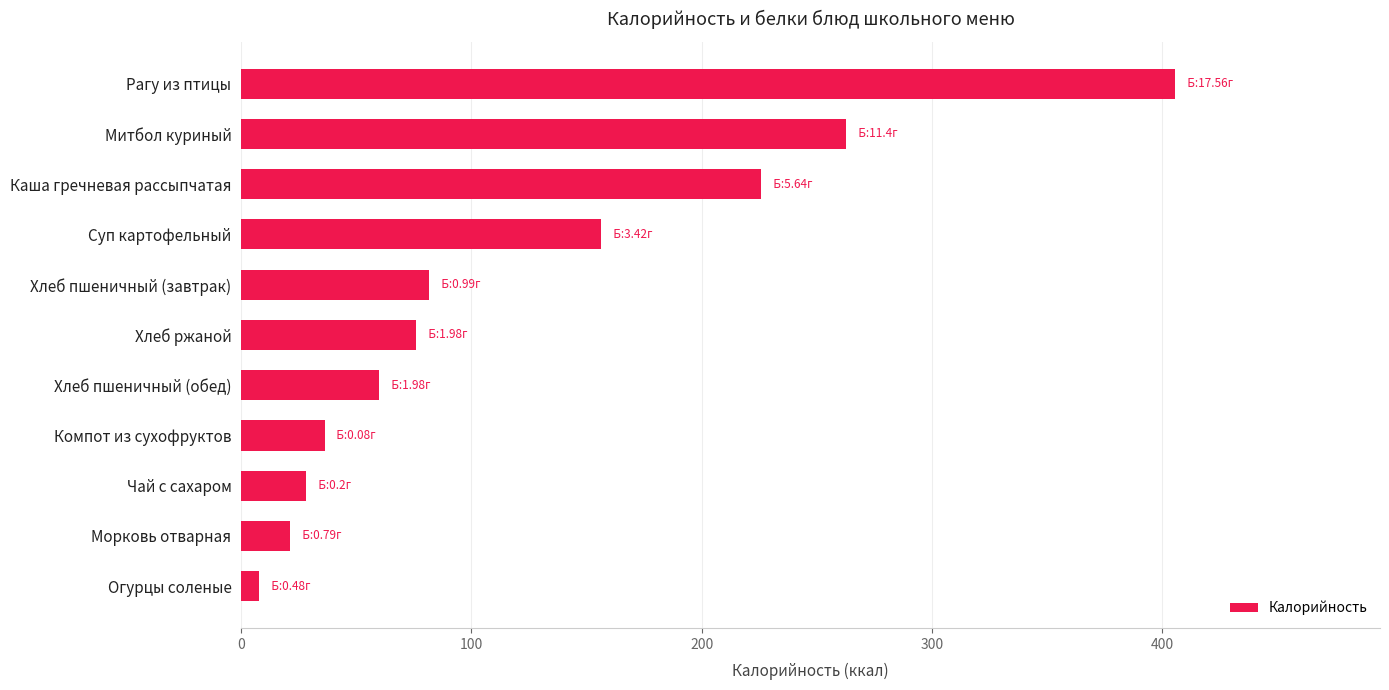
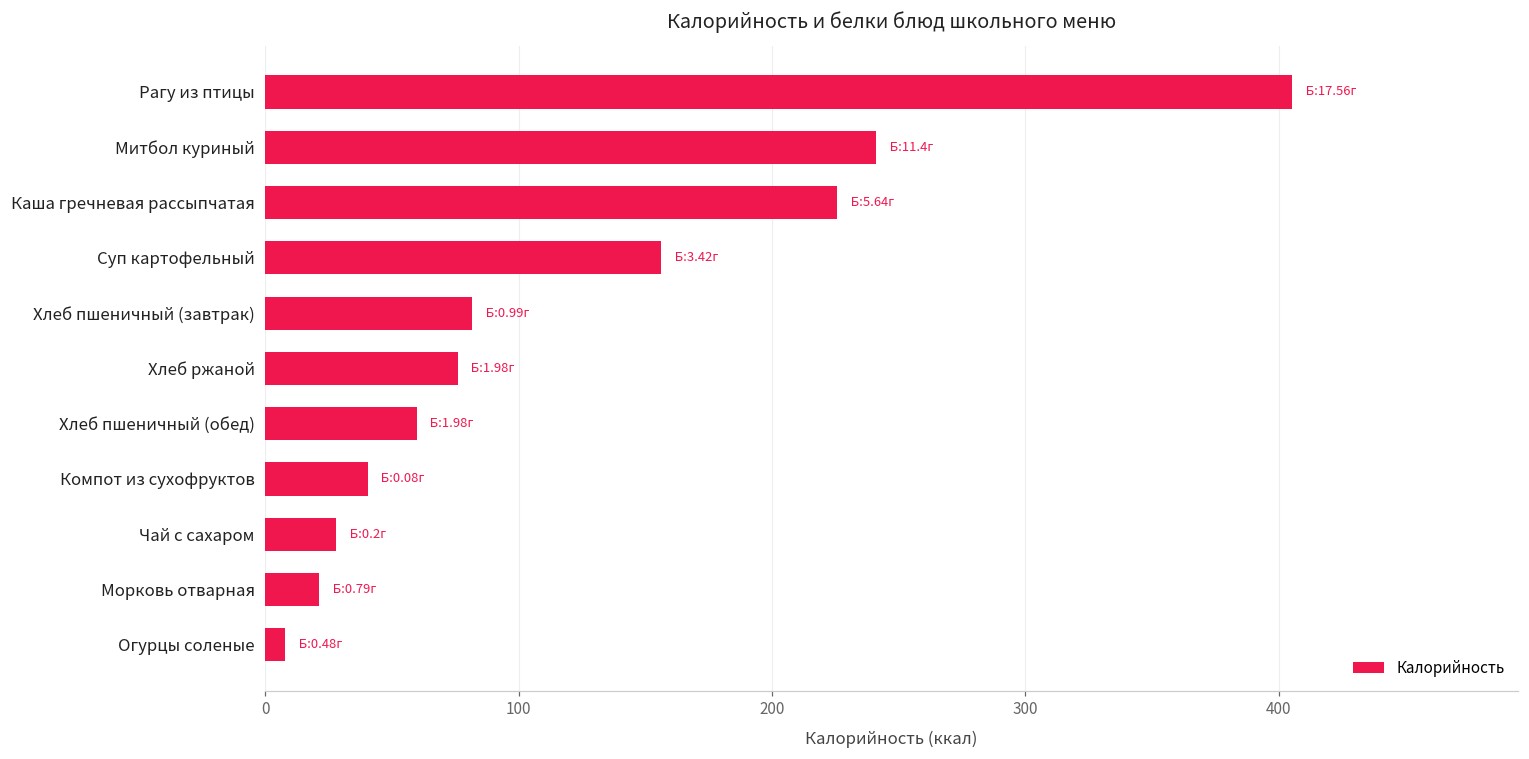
  {
-   "Митбол куриный": 263,
-   "Компот из сухофруктов": 36
+   "Митбол куриный": 241,
+   "Компот из сухофруктов": 40
  }
